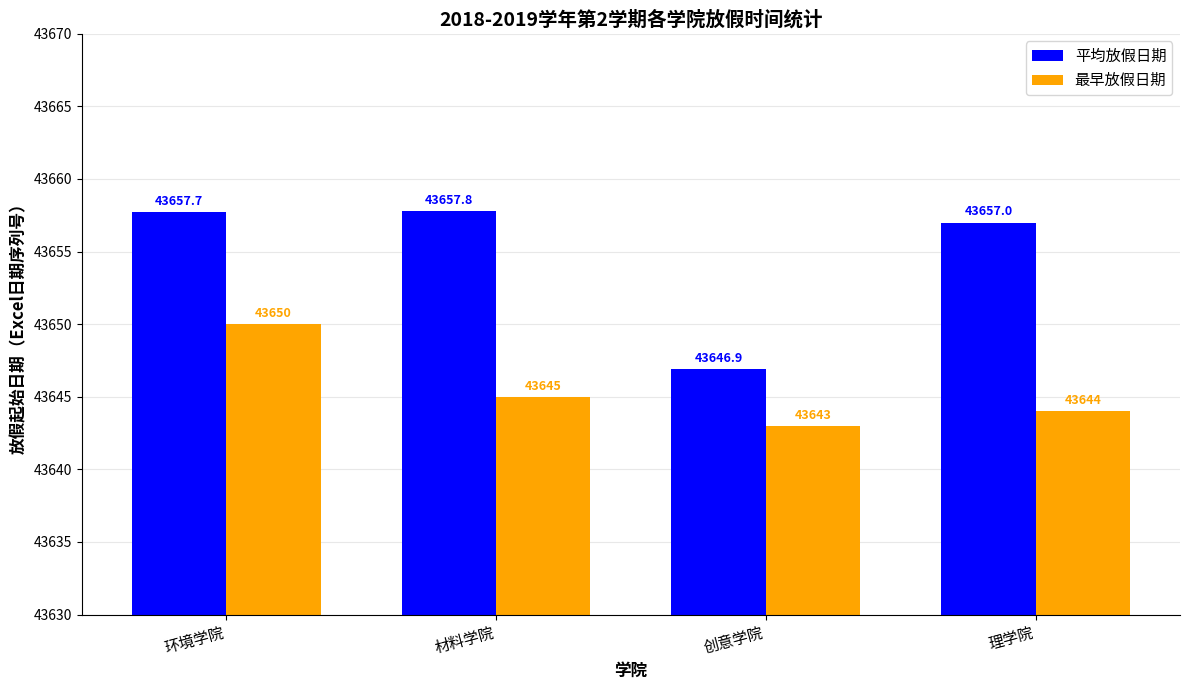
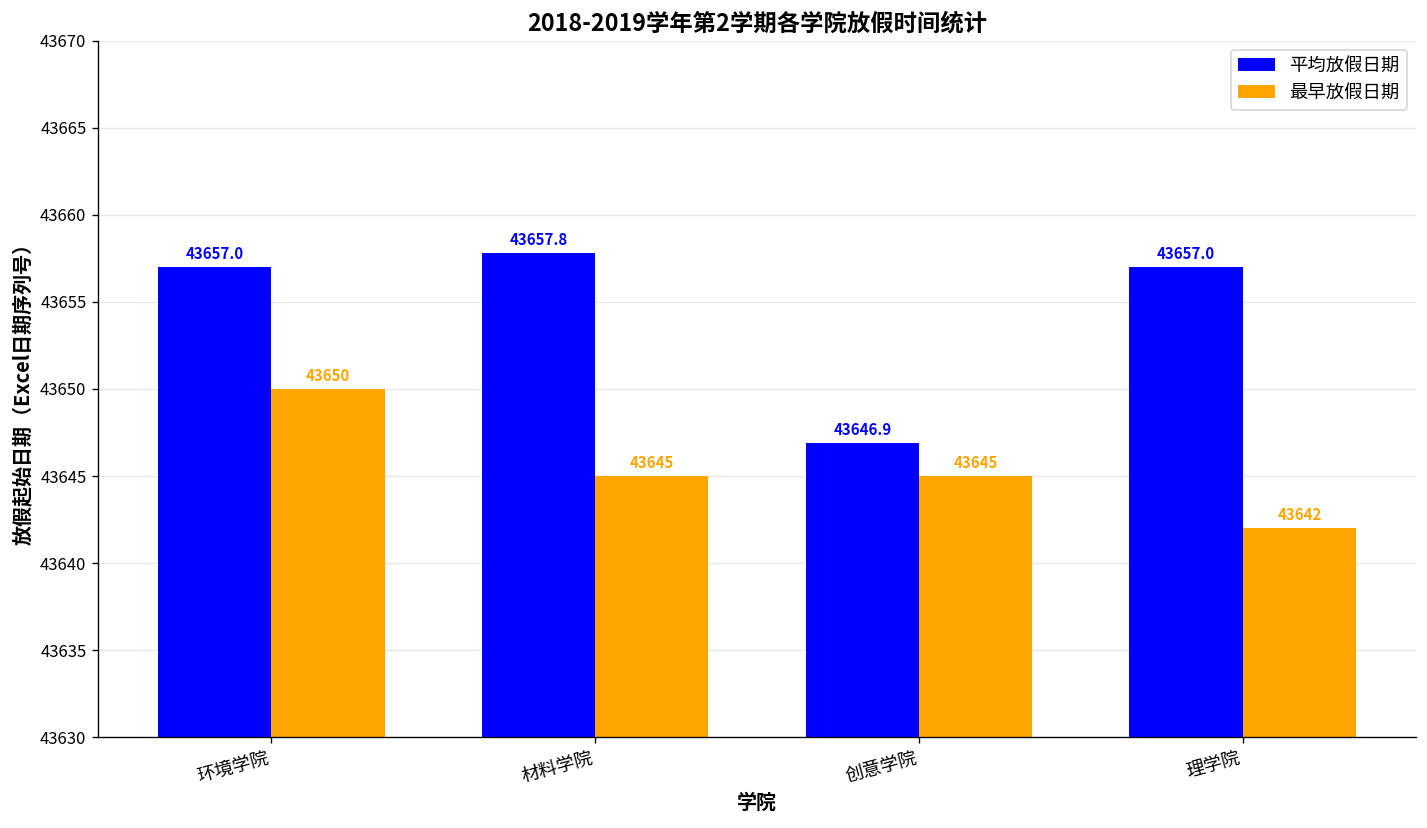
  {
    "平均放假日期": {
-     "环境学院": 43657.7,
+     "环境学院": 43657.0,
      "材料学院": 43657.8,
      "创意学院": 43646.9,
      "理学院": 43657.0
    },
    "最早放假日期": {
      "环境学院": 43650,
      "材料学院": 43645,
-     "创意学院": 43643,
-     "理学院": 43644
+     "创意学院": 43645,
+     "理学院": 43642
    }
  }
